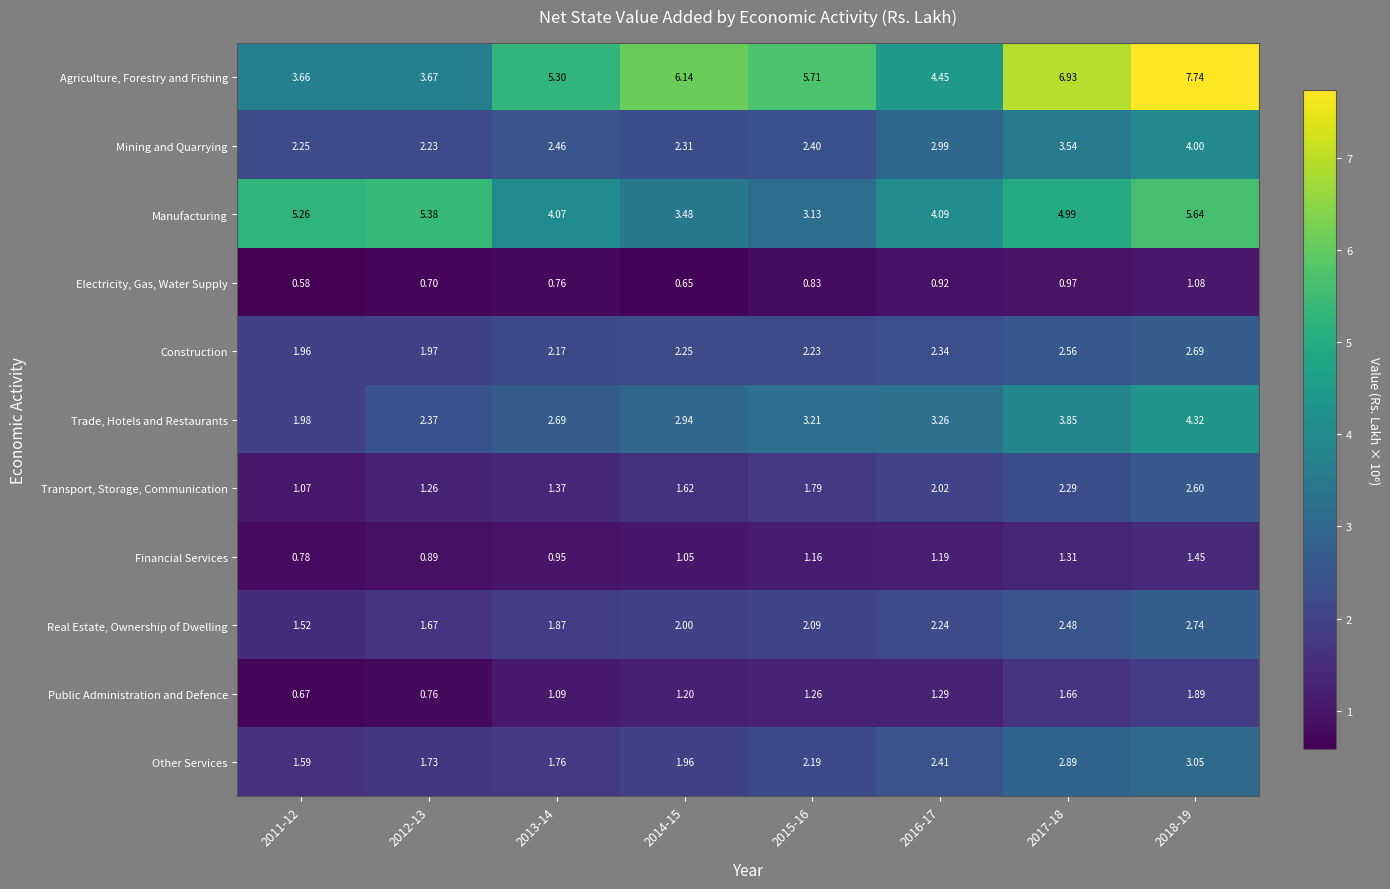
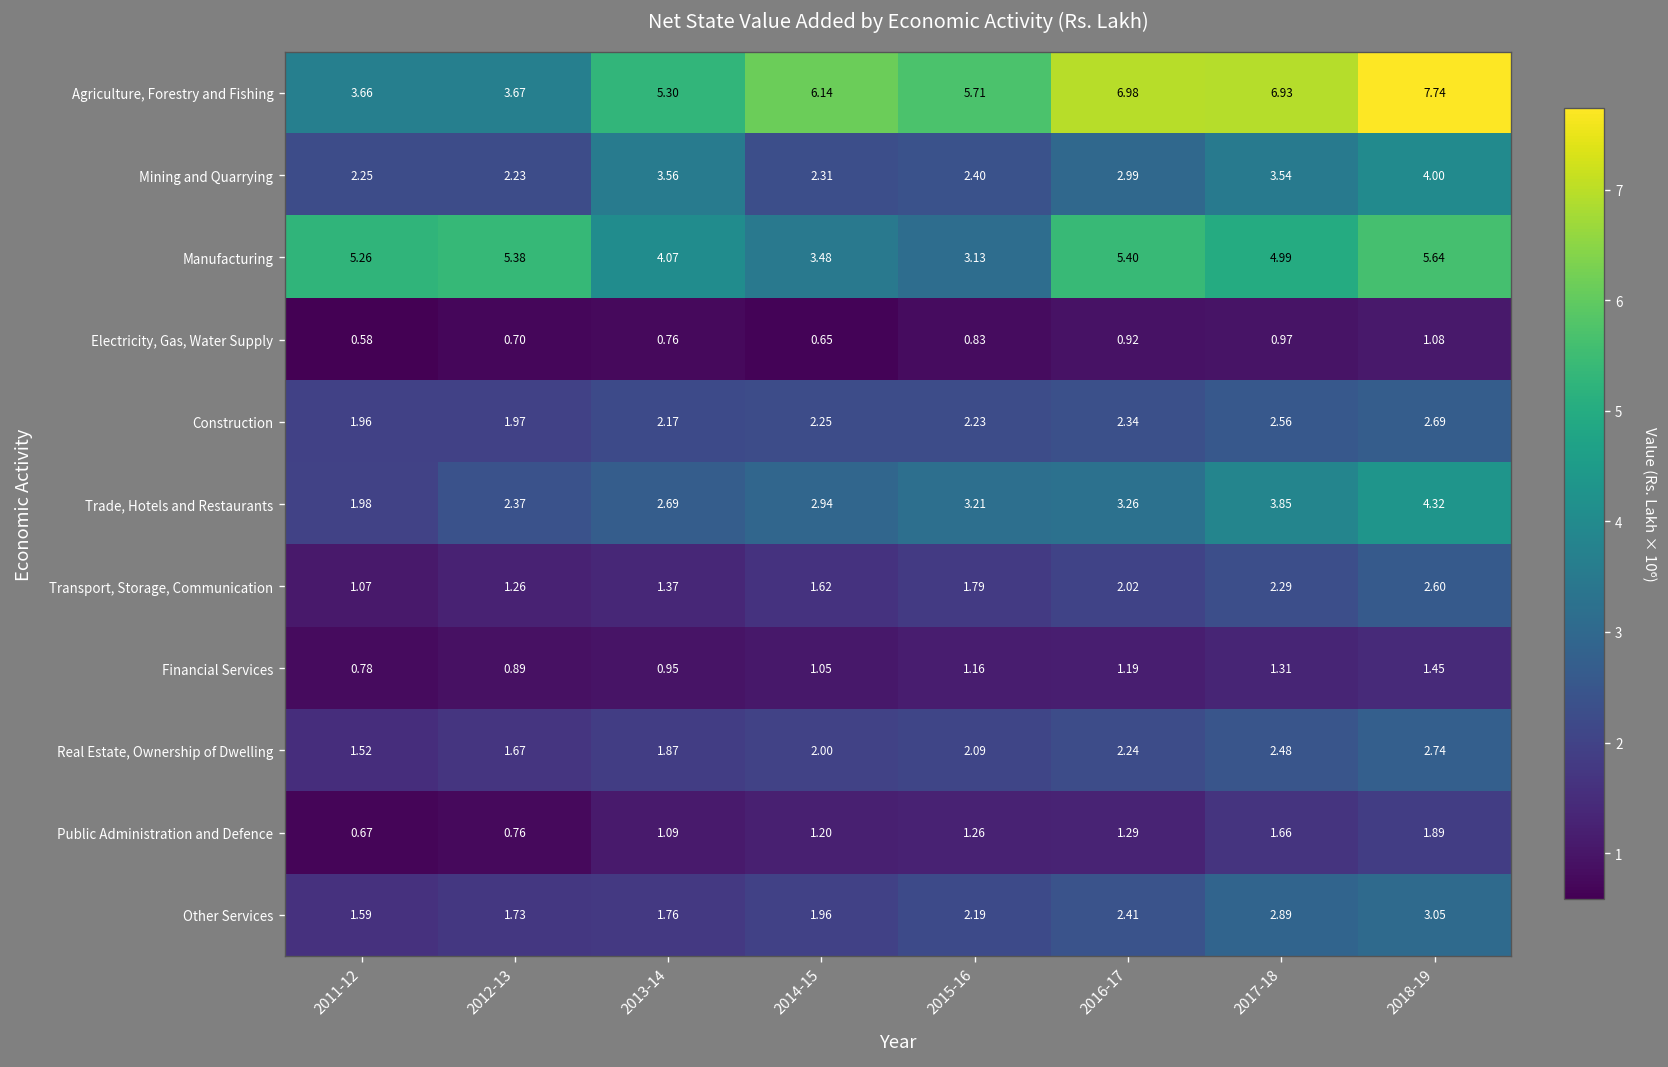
  {
    "Agriculture, Forestry and Fishing": {
      "2011-12": 3.66,
      "2012-13": 3.67,
      "2013-14": 5.30,
      "2014-15": 6.14,
      "2015-16": 5.71,
-     "2016-17": 4.45,
+     "2016-17": 6.98,
      "2017-18": 6.93,
      "2018-19": 7.74
    },
    "Mining and Quarrying": {
      "2011-12": 2.25,
      "2012-13": 2.23,
-     "2013-14": 2.46,
+     "2013-14": 3.56,
      "2014-15": 2.31,
      "2015-16": 2.40,
      "2016-17": 2.99,
      "2017-18": 3.54,
      "2018-19": 4.00
    },
    "Manufacturing": {
      "2011-12": 5.26,
      "2012-13": 5.38,
      "2013-14": 4.07,
      "2014-15": 3.48,
      "2015-16": 3.13,
-     "2016-17": 4.09,
+     "2016-17": 5.40,
      "2017-18": 4.99,
      "2018-19": 5.64
    },
    "Electricity, Gas, Water Supply": {
      "2011-12": 0.58,
      "2012-13": 0.70,
      "2013-14": 0.76,
      "2014-15": 0.65,
      "2015-16": 0.83,
      "2016-17": 0.92,
      "2017-18": 0.97,
      "2018-19": 1.08
    },
    "Construction": {
      "2011-12": 1.96,
      "2012-13": 1.97,
      "2013-14": 2.17,
      "2014-15": 2.25,
      "2015-16": 2.23,
      "2016-17": 2.34,
      "2017-18": 2.56,
      "2018-19": 2.69
    },
    "Trade, Hotels and Restaurants": {
      "2011-12": 1.98,
      "2012-13": 2.37,
      "2013-14": 2.69,
      "2014-15": 2.94,
      "2015-16": 3.21,
      "2016-17": 3.26,
      "2017-18": 3.85,
      "2018-19": 4.32
    },
    "Transport, Storage, Communication": {
      "2011-12": 1.07,
      "2012-13": 1.26,
      "2013-14": 1.37,
      "2014-15": 1.62,
      "2015-16": 1.79,
      "2016-17": 2.02,
      "2017-18": 2.29,
      "2018-19": 2.60
    },
    "Financial Services": {
      "2011-12": 0.78,
      "2012-13": 0.89,
      "2013-14": 0.95,
      "2014-15": 1.05,
      "2015-16": 1.16,
      "2016-17": 1.19,
      "2017-18": 1.31,
      "2018-19": 1.45
    },
    "Real Estate, Ownership of Dwelling": {
      "2011-12": 1.52,
      "2012-13": 1.67,
      "2013-14": 1.87,
      "2014-15": 2.00,
      "2015-16": 2.09,
      "2016-17": 2.24,
      "2017-18": 2.48,
      "2018-19": 2.74
    },
    "Public Administration and Defence": {
      "2011-12": 0.67,
      "2012-13": 0.76,
      "2013-14": 1.09,
      "2014-15": 1.20,
      "2015-16": 1.26,
      "2016-17": 1.29,
      "2017-18": 1.66,
      "2018-19": 1.89
    },
    "Other Services": {
      "2011-12": 1.59,
      "2012-13": 1.73,
      "2013-14": 1.76,
      "2014-15": 1.96,
      "2015-16": 2.19,
      "2016-17": 2.41,
      "2017-18": 2.89,
      "2018-19": 3.05
    }
  }
